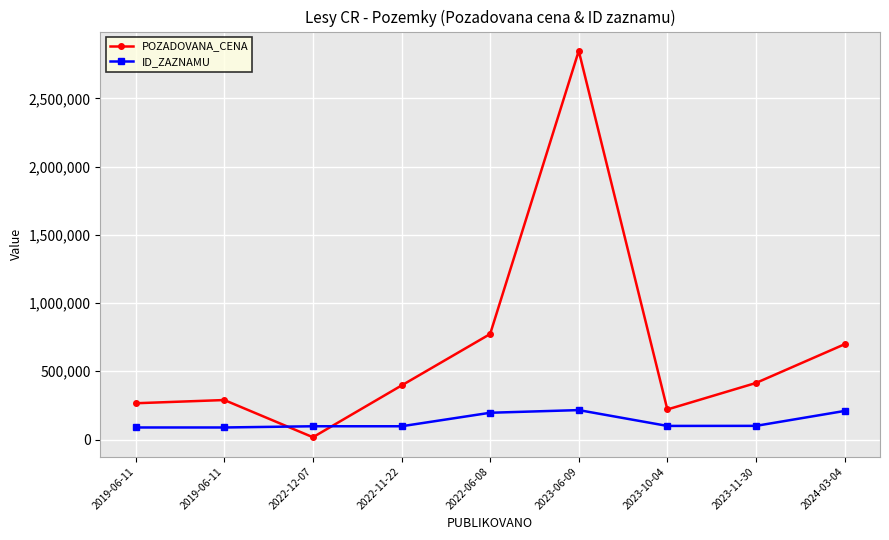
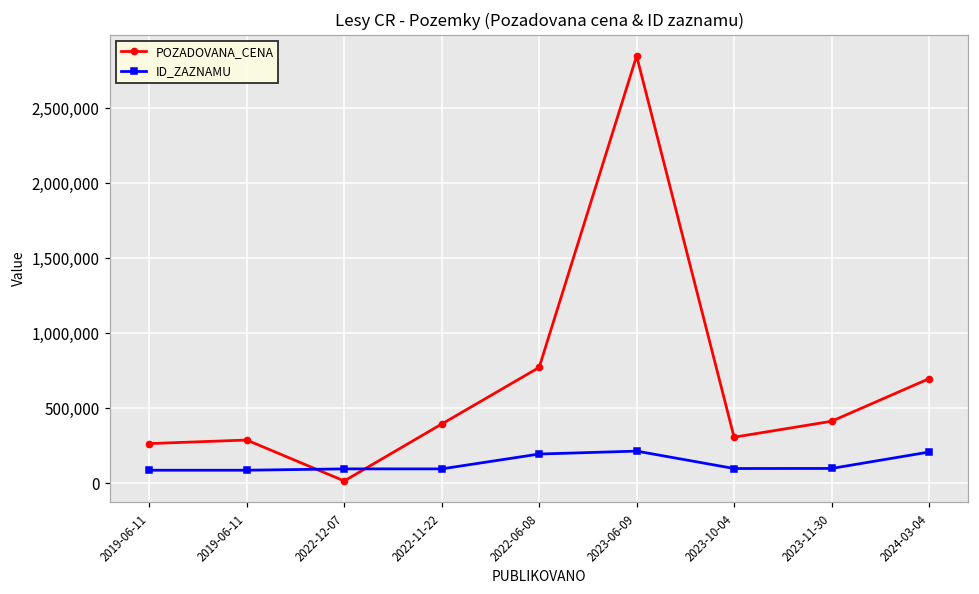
  {
    "POZADOVANA_CENA": {
      "2022-12-07": "20,000",
      "2022-11-22": "400,000",
      "2022-06-08": "770,000",
      "2023-06-09": "2,850,000",
-     "2023-10-04": "220,000",
+     "2023-10-04": "310,000",
      "2023-11-30": "410,000",
      "2024-03-04": "700,000"
    },
    "ID_ZAZNAMU": {
      "2022-12-07": "100,000",
      "2022-11-22": "100,000",
      "2022-06-08": "200,000",
      "2023-06-09": "220,000",
      "2023-10-04": "100,000",
      "2023-11-30": "100,000",
      "2024-03-04": "210,000"
    }
  }
